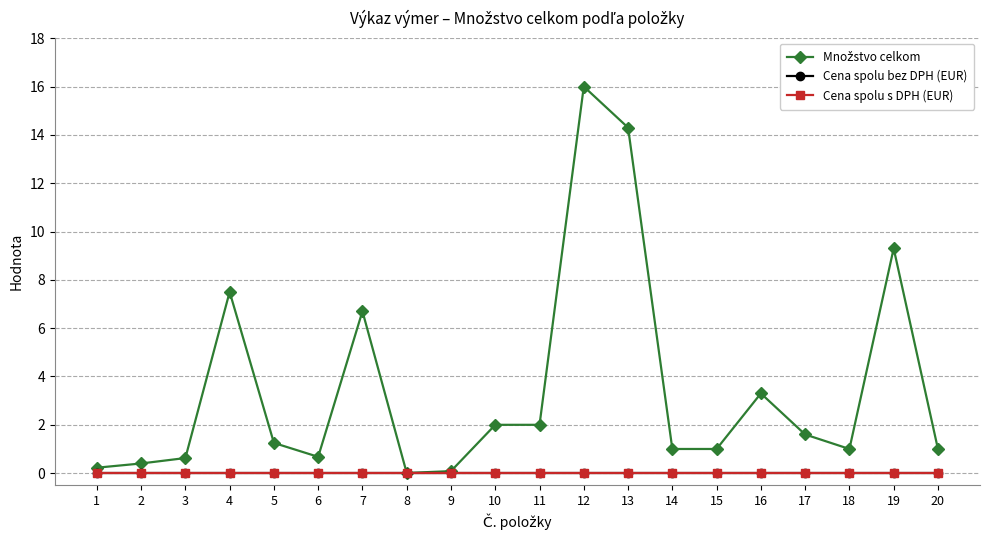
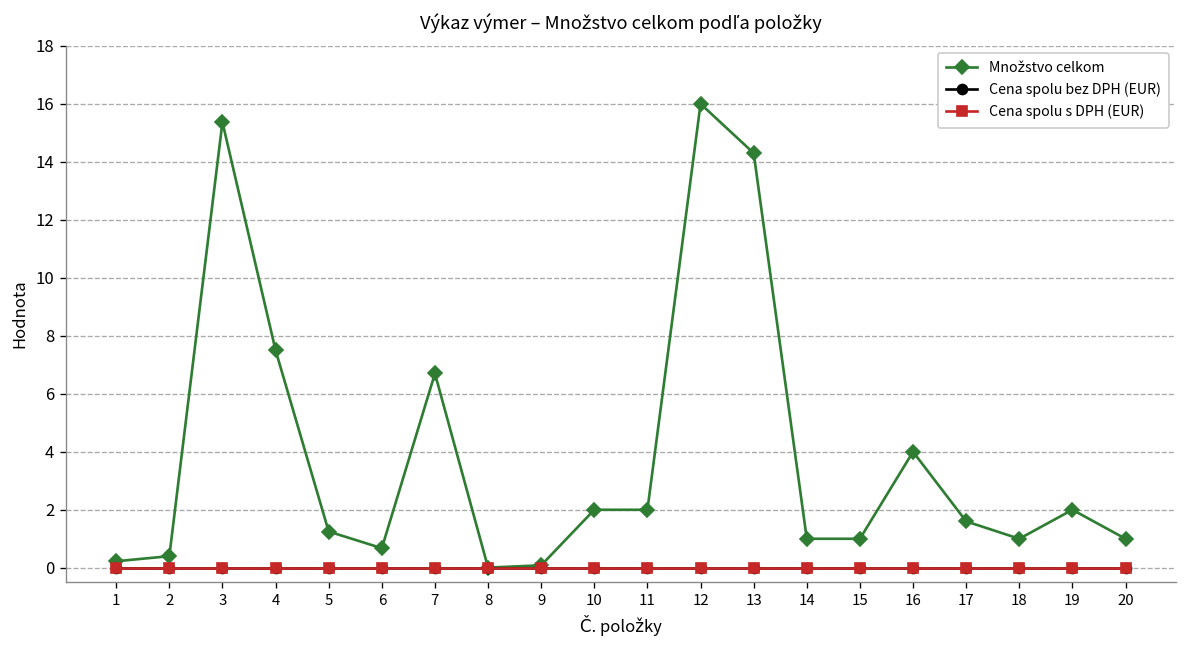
  {
    "Množstvo celkom": {
      "1": 0.2,
      "2": 0.4,
-     "3": 0.6,
+     "3": 15.4,
      "4": 7.5,
      "5": 1.3,
      "6": 0.7,
      "7": 6.7,
      "10": 2.0,
      "11": 2.0,
      "12": 16.0,
      "13": 14.3,
      "14": 1.0,
      "15": 1.0,
-     "16": 3.3,
+     "16": 4.0,
      "17": 1.6,
      "18": 1.0,
-     "19": 9.3,
+     "19": 2.0,
      "20": 1.0
    },
    "Cena spolu s DPH (EUR)": {
      "1": 0.0,
      "2": 0.0,
      "3": 0.0,
      "4": 0.0,
      "5": 0.0,
      "6": 0.0,
      "7": 0.0,
      "10": 0.0,
      "11": 0.0,
      "12": 0.0,
      "13": 0.0,
      "14": 0.0,
      "15": 0.0,
      "16": 0.0,
      "17": 0.0,
      "18": 0.0,
      "19": 0.0,
      "20": 0.0
    }
  }
